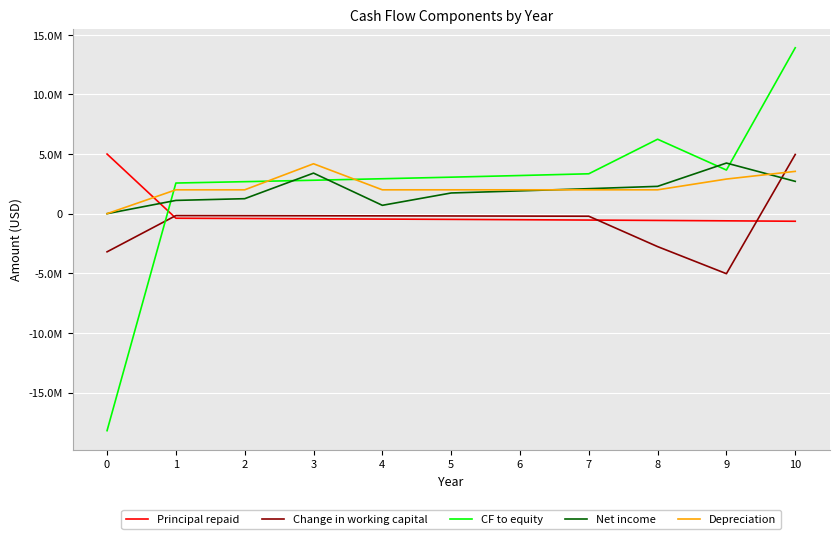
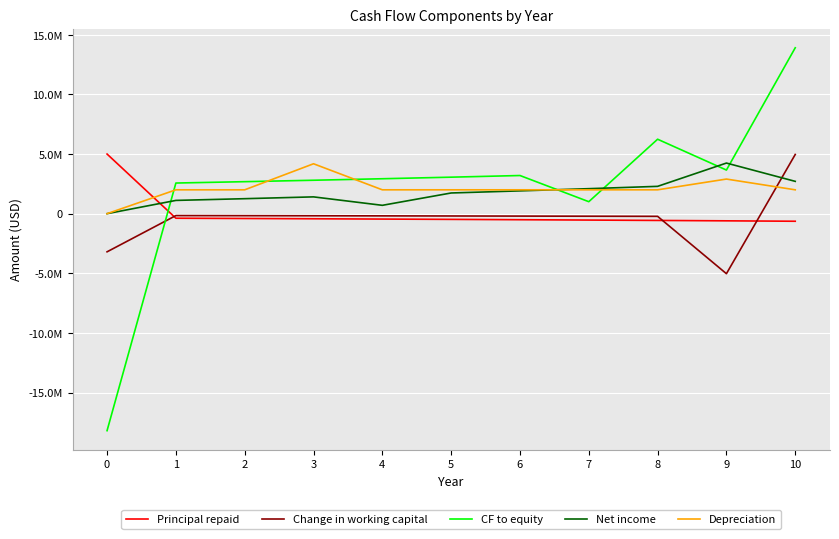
  {
    "Principal repaid": {
      "0": 5000000,
      "1": -400000,
      "2": -400000,
      "3": -400000,
      "4": -500000,
      "5": -500000,
      "6": -500000,
      "7": -500000,
      "8": -600000,
      "9": -600000,
      "10": -600000
    },
    "Change in working capital": {
      "0": -3200000,
      "1": -200000,
      "2": -200000,
      "3": -200000,
      "4": -200000,
      "5": -200000,
      "6": -200000,
      "7": -200000,
-     "8": -2800000,
+     "8": -200000,
      "9": -5000000,
      "10": 5000000
    },
    "CF to equity": {
      "0": -18200000,
      "1": 2600000,
      "2": 2700000,
      "3": 2800000,
      "4": 2900000,
      "5": 3100000,
      "6": 3200000,
-     "7": 3300000,
+     "7": 1000000,
      "8": 6200000,
      "9": 3700000,
      "10": 13900000
    },
    "Net income": {
      "1": 1100000,
      "2": 1300000,
-     "3": 3400000,
+     "3": 1400000,
      "4": 700000,
      "5": 1700000,
      "8": 2300000,
      "9": 4200000,
      "10": 2700000
    },
    "Depreciation": {
      "1": 2000000,
      "2": 2000000,
      "3": 4200000,
      "4": 2000000,
      "5": 2000000,
      "8": 2000000,
      "9": 2900000,
-     "10": 3500000
+     "10": 2000000
    }
  }
